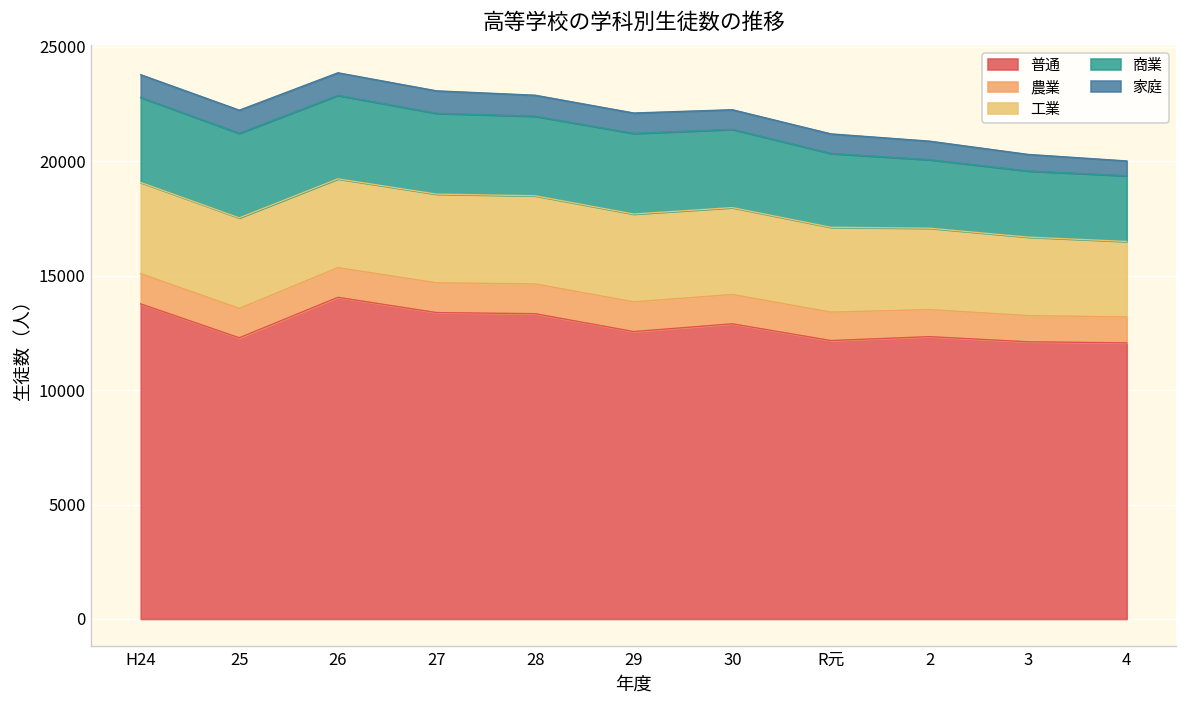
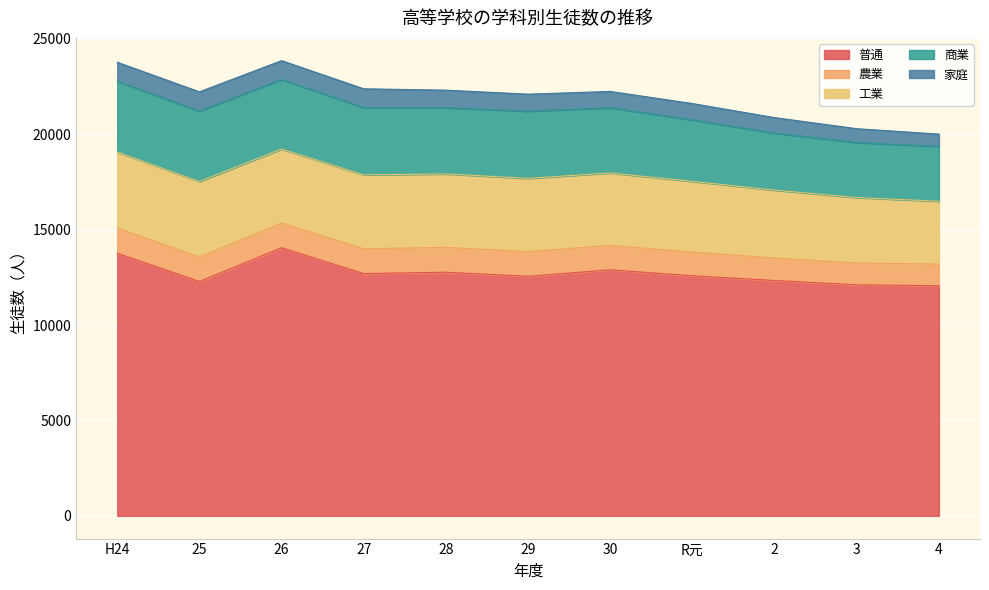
  {
    "普通": {
      "H24": 13800,
      "25": 12300,
      "26": 14100,
-     "27": 13400,
-     "28": 13300,
+     "27": 12700,
+     "28": 12800,
      "29": 12600,
      "30": 12900,
-     "R元": 12200,
+     "R元": 12600,
      "2": 12300,
      "3": 12100,
      "4": 12100
    }
  }
